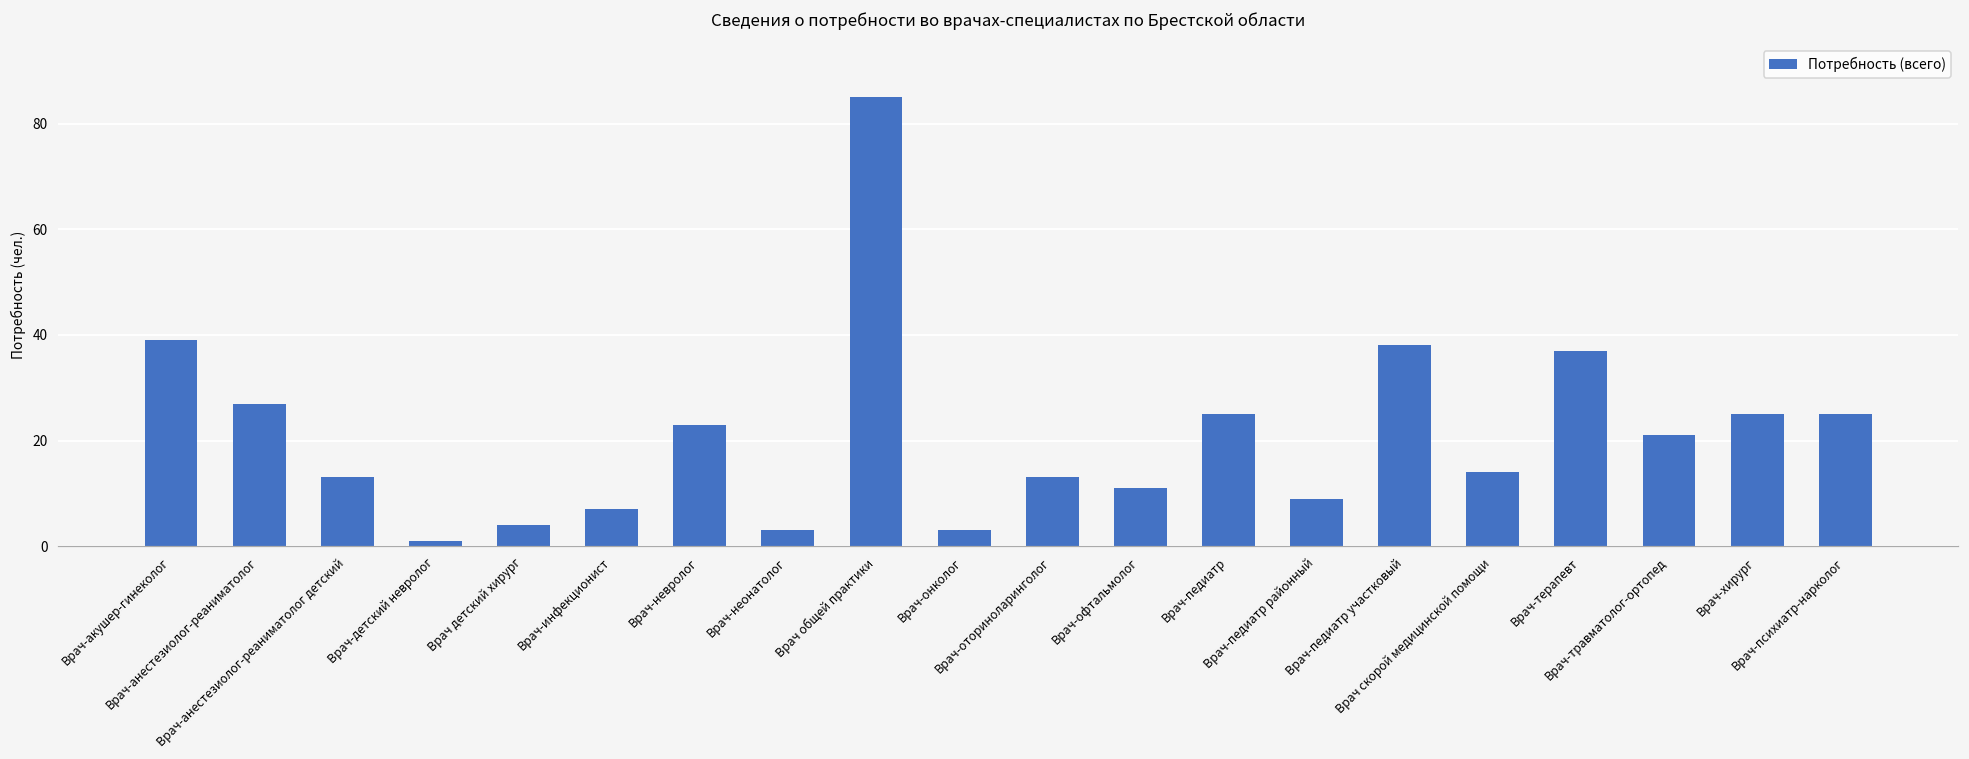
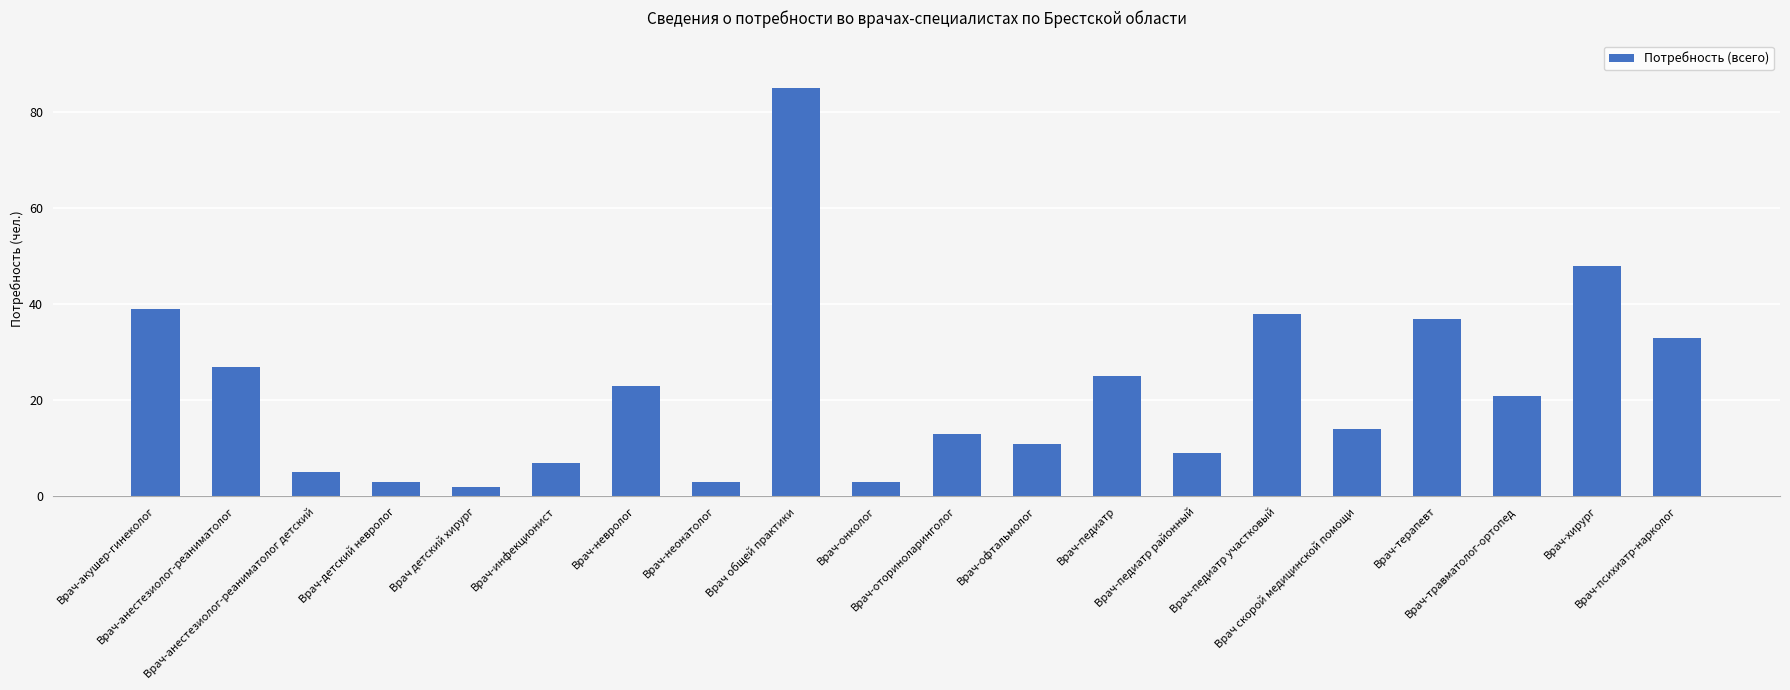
  {
    "Врач-акушер-гинеколог": 39,
    "Врач-анестезиолог-реаниматолог": 27,
-   "Врач-анестезиолог-реаниматолог детский": 13,
-   "Врач-детский невролог": 1,
-   "Врач детский хирург": 4,
+   "Врач-анестезиолог-реаниматолог детский": 5,
+   "Врач-детский невролог": 3,
+   "Врач детский хирург": 2,
    "Врач-инфекционист": 7,
    "Врач-невролог": 23,
    "Врач-неонатолог": 3,
    "Врач общей практики": 85,
    "Врач-онколог": 3,
    "Врач-оториноларинголог": 13,
    "Врач-офтальмолог": 11,
    "Врач-педиатр": 25,
    "Врач-педиатр районный": 9,
    "Врач-педиатр участковый": 38,
    "Врач скорой медицинской помощи": 14,
    "Врач-терапевт": 37,
    "Врач-травматолог-ортопед": 21,
-   "Врач-хирург": 25,
-   "Врач-психиатр-нарколог": 25
+   "Врач-хирург": 48,
+   "Врач-психиатр-нарколог": 33
  }
